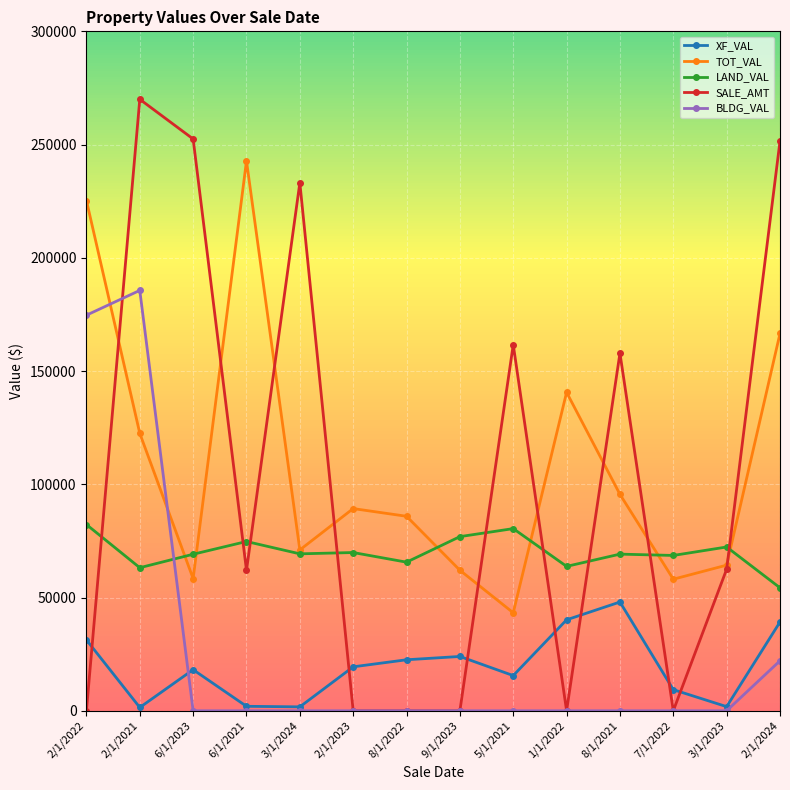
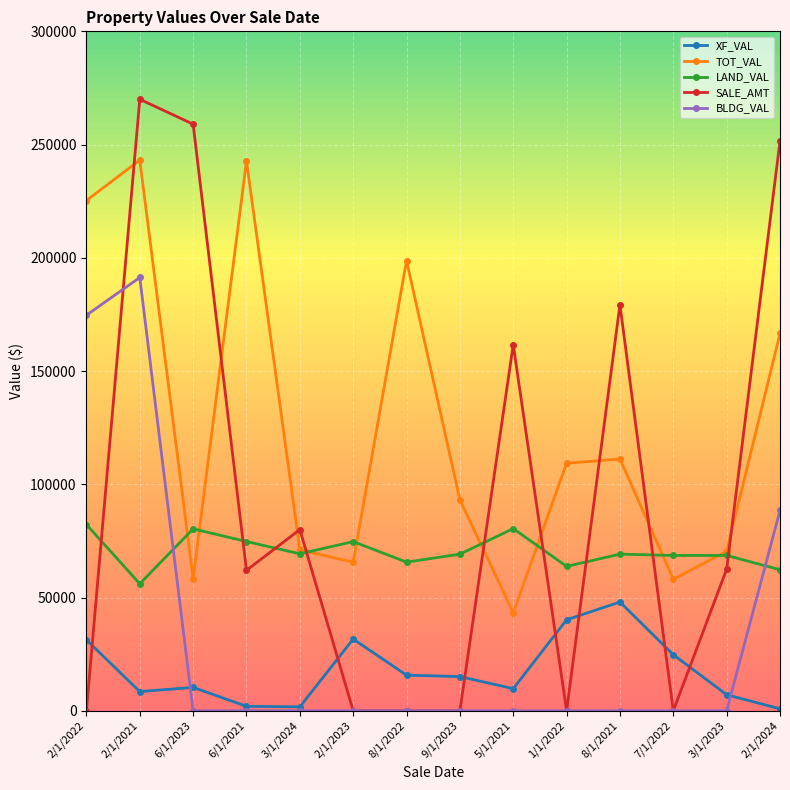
  {
    "XF_VAL": {
      "2/1/2022": 31000,
-     "2/1/2021": 1000,
-     "6/1/2023": 18000,
+     "2/1/2021": 8000,
+     "6/1/2023": 10000,
      "6/1/2021": 2000,
      "3/1/2024": 2000,
-     "2/1/2023": 19000,
-     "8/1/2022": 23000,
-     "9/1/2023": 24000,
-     "5/1/2021": 16000,
+     "2/1/2023": 32000,
+     "8/1/2022": 16000,
+     "9/1/2023": 15000,
+     "5/1/2021": 10000,
      "1/1/2022": 40000,
      "8/1/2021": 48000,
-     "7/1/2022": 9000,
-     "3/1/2023": 2000,
-     "2/1/2024": 39000
+     "7/1/2022": 25000,
+     "3/1/2023": 7000,
+     "2/1/2024": 1000
    },
    "TOT_VAL": {
      "2/1/2022": 225000,
-     "2/1/2021": 122000,
+     "2/1/2021": 243000,
      "6/1/2023": 58000,
      "6/1/2021": 243000,
      "3/1/2024": 71000,
-     "2/1/2023": 89000,
-     "8/1/2022": 86000,
-     "9/1/2023": 62000,
+     "2/1/2023": 66000,
+     "8/1/2022": 199000,
+     "9/1/2023": 93000,
      "5/1/2021": 43000,
-     "1/1/2022": 141000,
-     "8/1/2021": 96000,
+     "1/1/2022": 109000,
+     "8/1/2021": 111000,
      "7/1/2022": 58000,
-     "3/1/2023": 64000,
+     "3/1/2023": 70000,
      "2/1/2024": 167000
    },
    "LAND_VAL": {
      "2/1/2022": 82000,
-     "2/1/2021": 63000,
-     "6/1/2023": 69000,
+     "2/1/2021": 56000,
+     "6/1/2023": 80000,
      "6/1/2021": 75000,
      "3/1/2024": 69000,
-     "2/1/2023": 70000,
+     "2/1/2023": 75000,
      "8/1/2022": 66000,
-     "9/1/2023": 77000,
+     "9/1/2023": 69000,
      "5/1/2021": 80000,
      "1/1/2022": 64000,
      "8/1/2021": 69000,
      "7/1/2022": 69000,
-     "3/1/2023": 72000,
-     "2/1/2024": 54000
+     "3/1/2023": 69000,
+     "2/1/2024": 62000
    },
    "SALE_AMT": {
      "2/1/2022": 0,
      "2/1/2021": 270000,
-     "6/1/2023": 252000,
+     "6/1/2023": 259000,
      "6/1/2021": 62000,
-     "3/1/2024": 233000,
+     "3/1/2024": 80000,
      "5/1/2021": 162000,
-     "8/1/2021": 158000,
+     "8/1/2021": 179000,
      "3/1/2023": 63000,
      "2/1/2024": 252000
    },
    "BLDG_VAL": {
      "2/1/2022": 175000,
-     "2/1/2021": 186000,
+     "2/1/2021": 191000,
      "6/1/2023": 0,
      "6/1/2021": 0,
      "3/1/2024": 0,
      "5/1/2021": 0,
      "8/1/2021": 0,
      "3/1/2023": 0,
-     "2/1/2024": 22000
+     "2/1/2024": 88000
    }
  }
